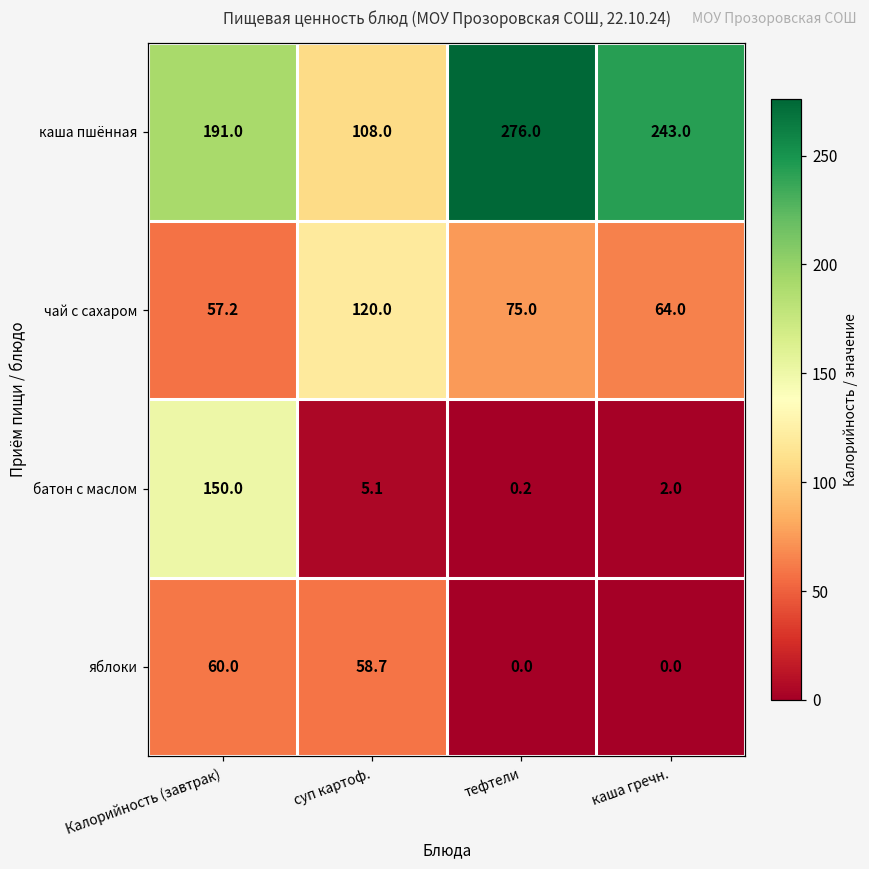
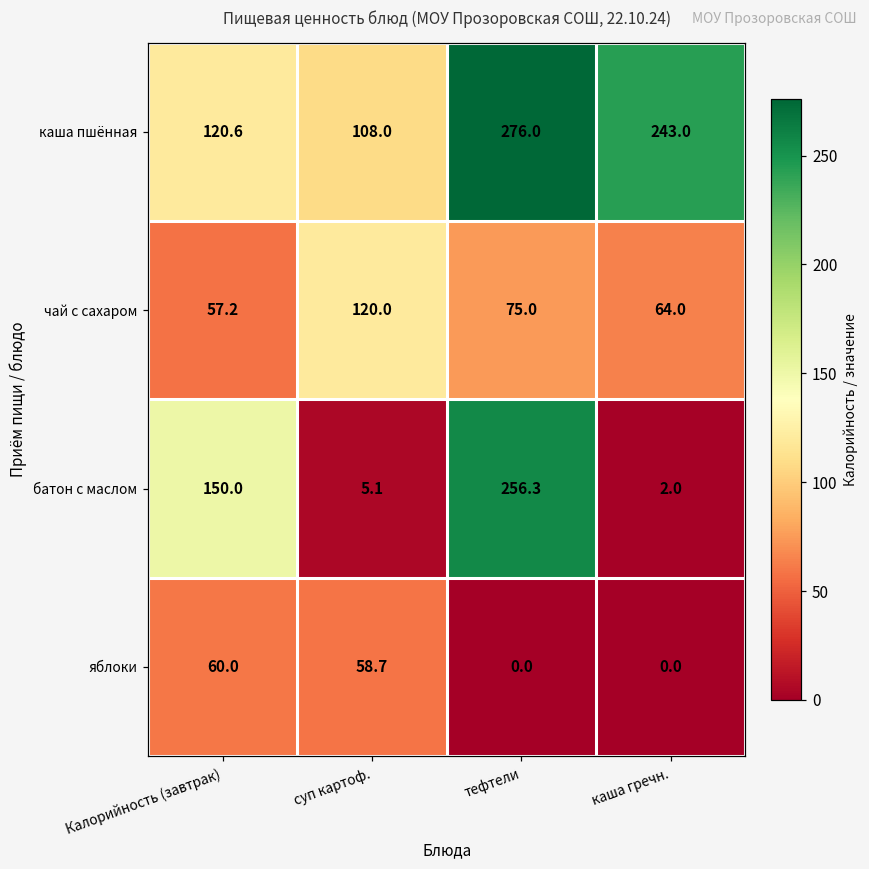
  {
    "каша пшённая": {
-     "Калорийность (завтрак)": 191.0,
+     "Калорийность (завтрак)": 120.6,
      "суп картоф.": 108.0,
      "тефтели": 276.0,
      "каша гречн.": 243.0
    },
    "чай с сахаром": {
      "Калорийность (завтрак)": 57.2,
      "суп картоф.": 120.0,
      "тефтели": 75.0,
      "каша гречн.": 64.0
    },
    "батон с маслом": {
      "Калорийность (завтрак)": 150.0,
      "суп картоф.": 5.1,
-     "тефтели": 0.2,
+     "тефтели": 256.3,
      "каша гречн.": 2.0
    },
    "яблоки": {
      "Калорийность (завтрак)": 60.0,
      "суп картоф.": 58.7,
      "тефтели": 0.0,
      "каша гречн.": 0.0
    }
  }
